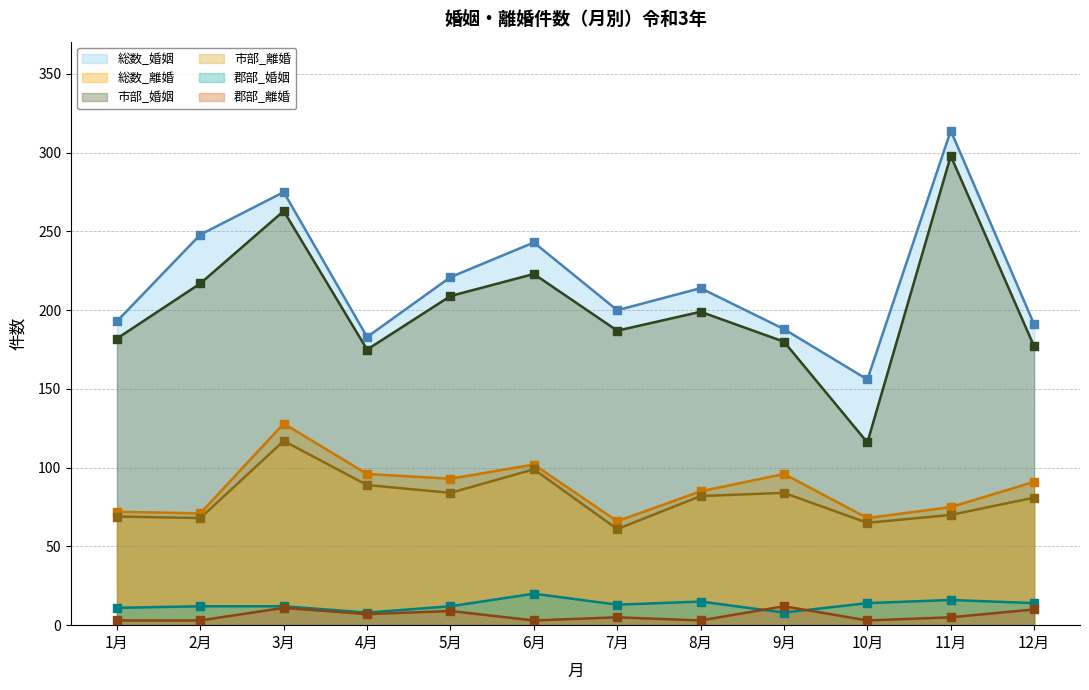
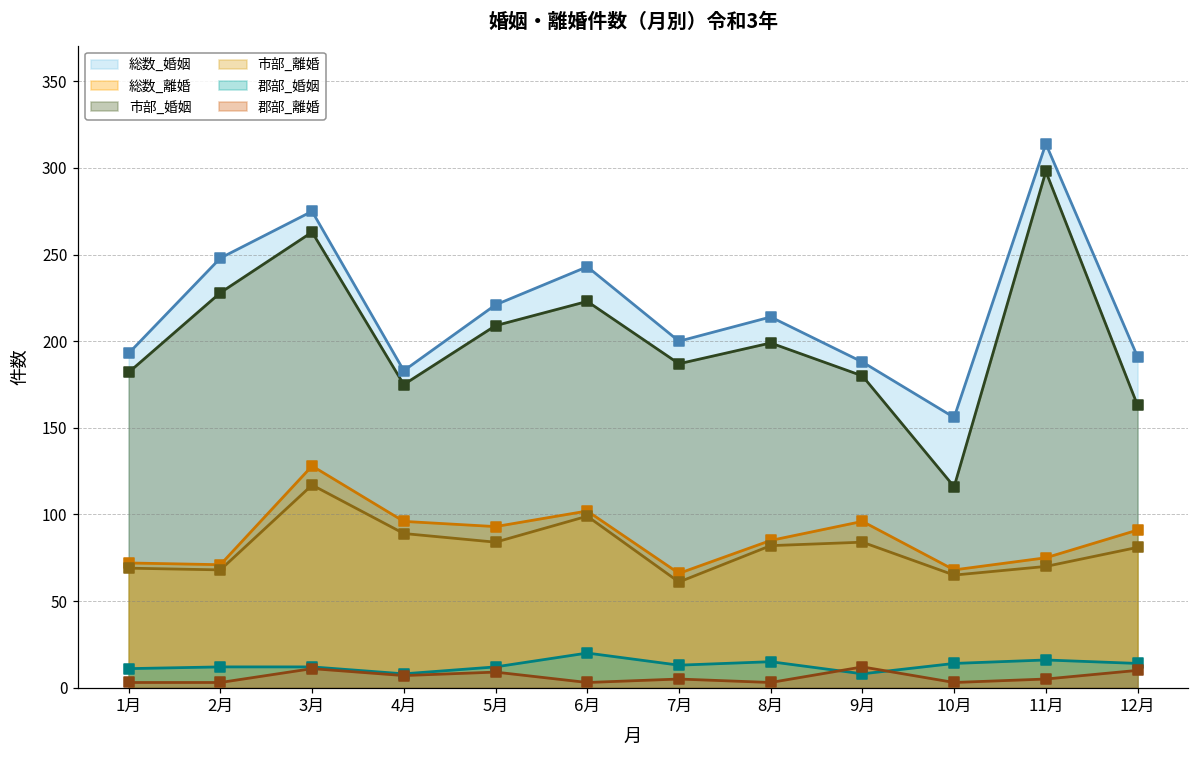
  {
    "総数_婚姻": {
      "1月": 193,
      "2月": 248,
      "3月": 275,
      "4月": 183,
      "5月": 221,
      "6月": 243,
      "7月": 200,
      "8月": 214,
      "9月": 188,
      "10月": 156,
      "11月": 314,
      "12月": 191
    },
    "市部_婚姻": {
      "1月": 182,
-     "2月": 217,
+     "2月": 228,
      "3月": 263,
      "4月": 175,
      "5月": 209,
      "6月": 223,
      "7月": 187,
      "8月": 199,
      "9月": 180,
      "10月": 116,
      "11月": 298,
-     "12月": 177
+     "12月": 163
    },
    "郡部_婚姻": {
      "1月": 11,
      "2月": 12,
      "5月": 12,
      "6月": 20,
      "7月": 13,
      "8月": 15,
      "9月": 8,
      "10月": 14,
      "11月": 16,
      "12月": 14
    }
  }
